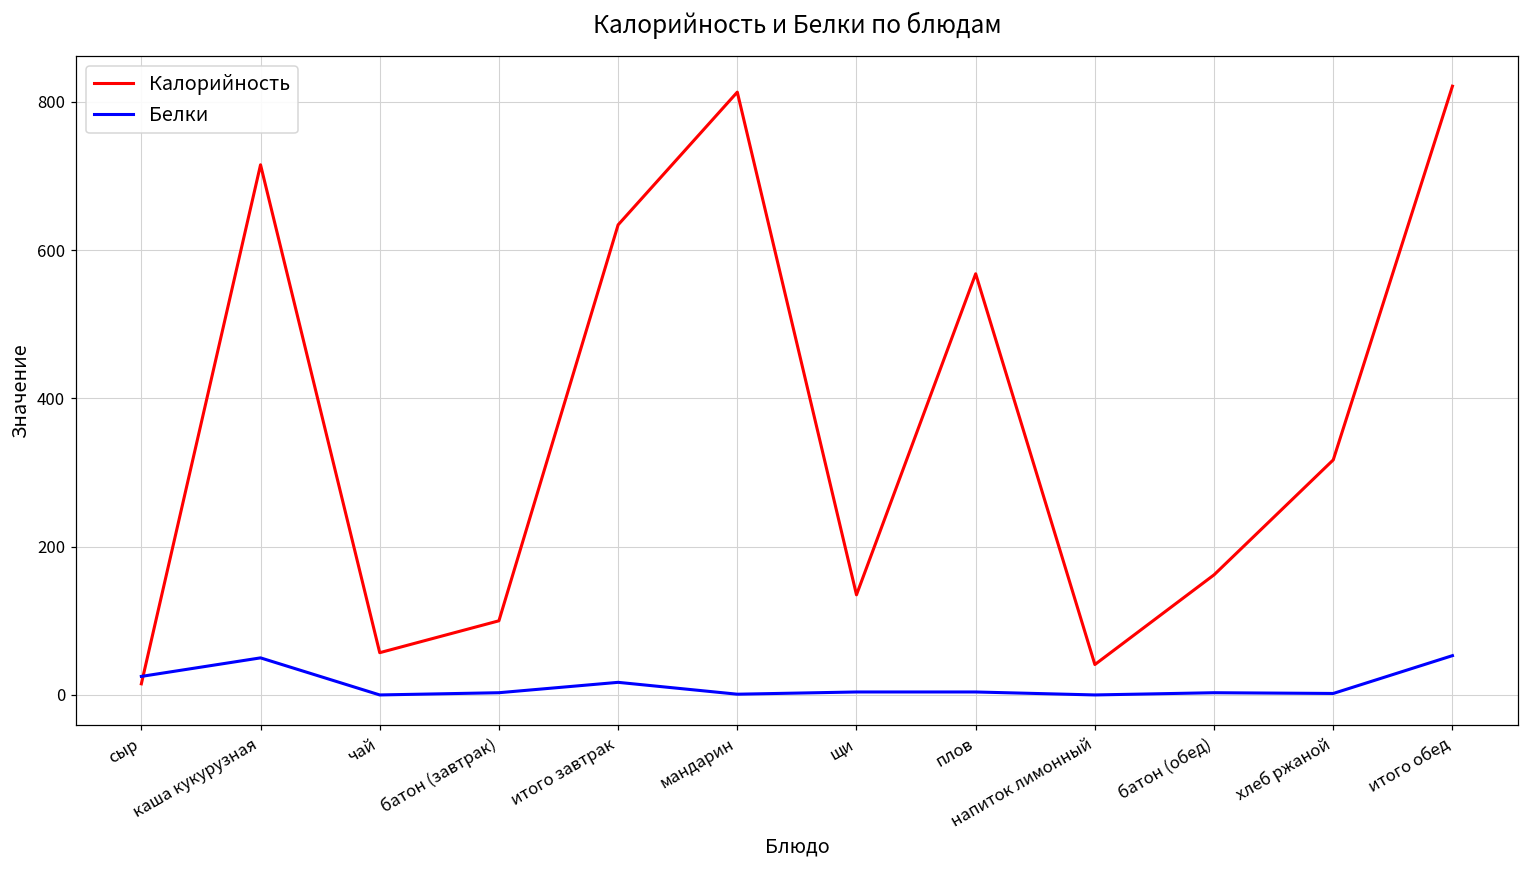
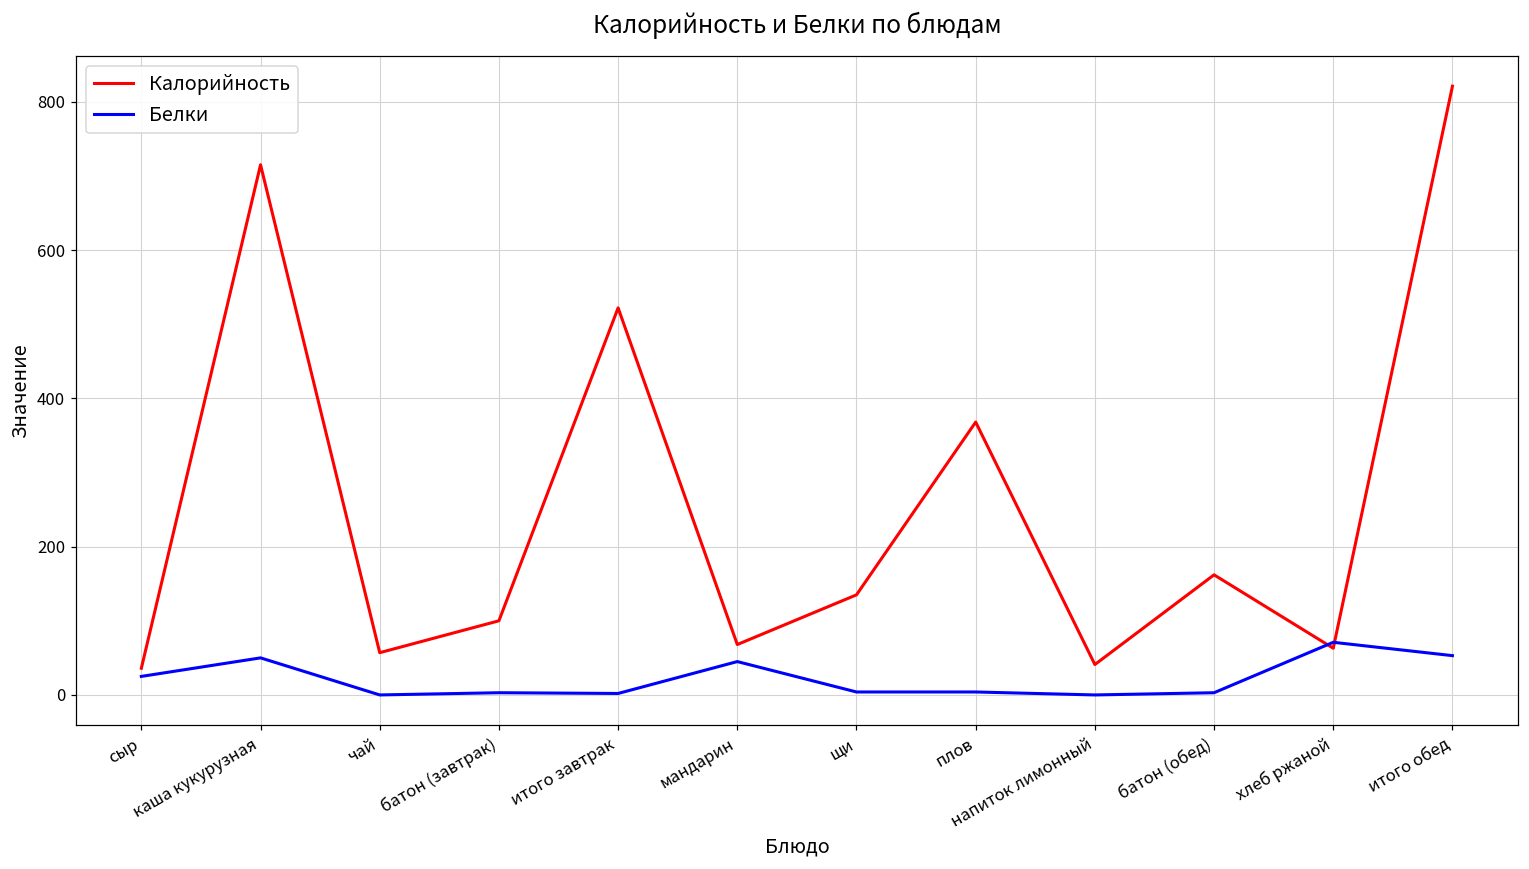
  {
    "Калорийность": {
-     "сыр": 20,
+     "сыр": 40,
      "каша кукурузная": 720,
      "чай": 60,
      "батон (завтрак)": 100,
-     "итого завтрак": 630,
-     "мандарин": 810,
+     "итого завтрак": 520,
+     "мандарин": 70,
      "щи": 140,
-     "плов": 570,
+     "плов": 370,
      "напиток лимонный": 40,
      "батон (обед)": 160,
-     "хлеб ржаной": 320,
+     "хлеб ржаной": 60,
      "итого обед": 820
    },
    "Белки": {
      "сыр": 30,
      "каша кукурузная": 50,
      "чай": 0,
      "батон (завтрак)": 0,
-     "итого завтрак": 20,
-     "мандарин": 0,
+     "итого завтрак": 0,
+     "мандарин": 50,
      "щи": 0,
      "плов": 0,
      "напиток лимонный": 0,
      "батон (обед)": 0,
-     "хлеб ржаной": 0,
+     "хлеб ржаной": 70,
      "итого обед": 50
    }
  }
